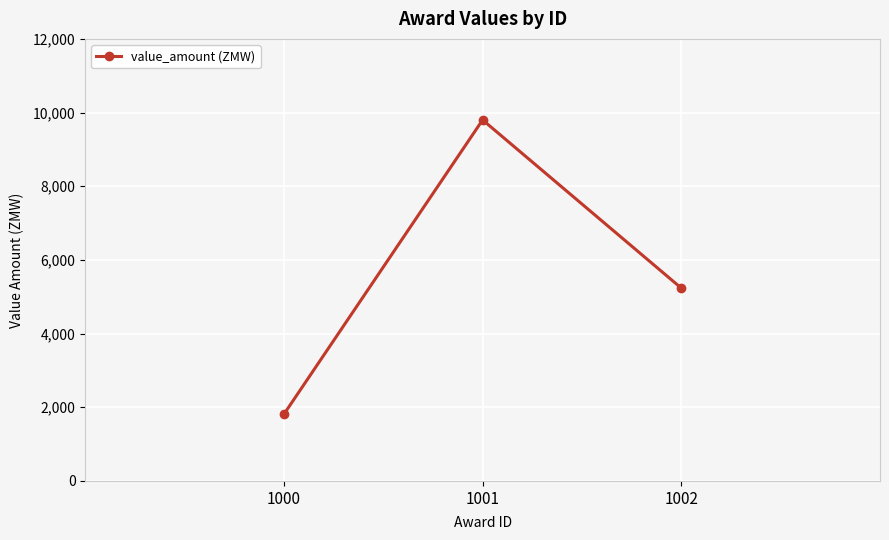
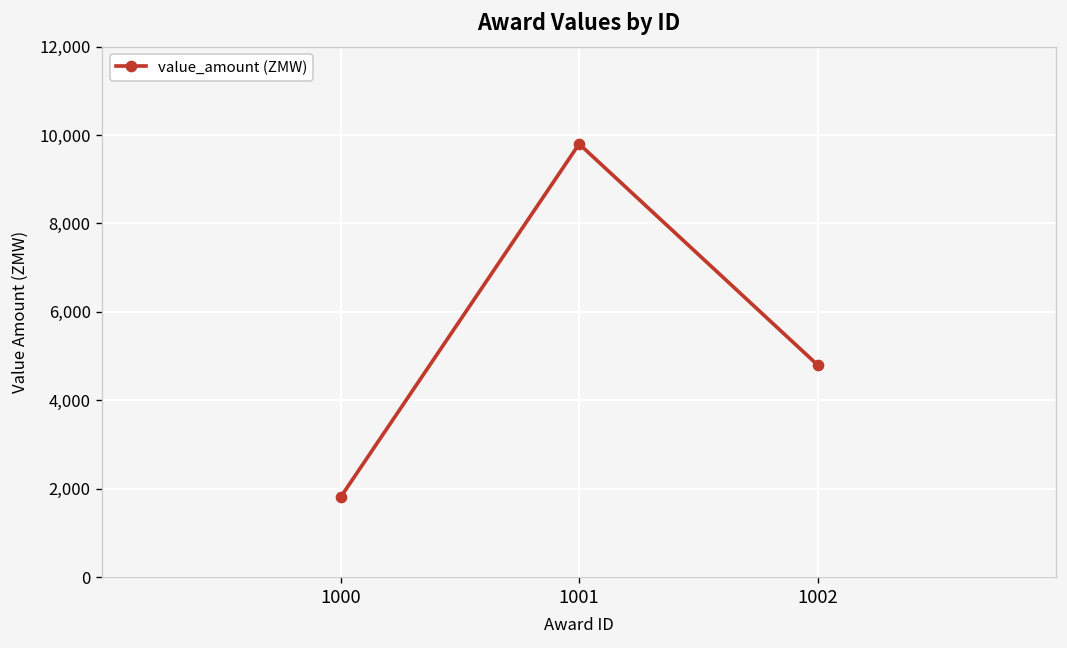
  {
    "1000": "1,800",
    "1001": "9,800",
-   "1002": "5,200"
+   "1002": "4,800"
  }
